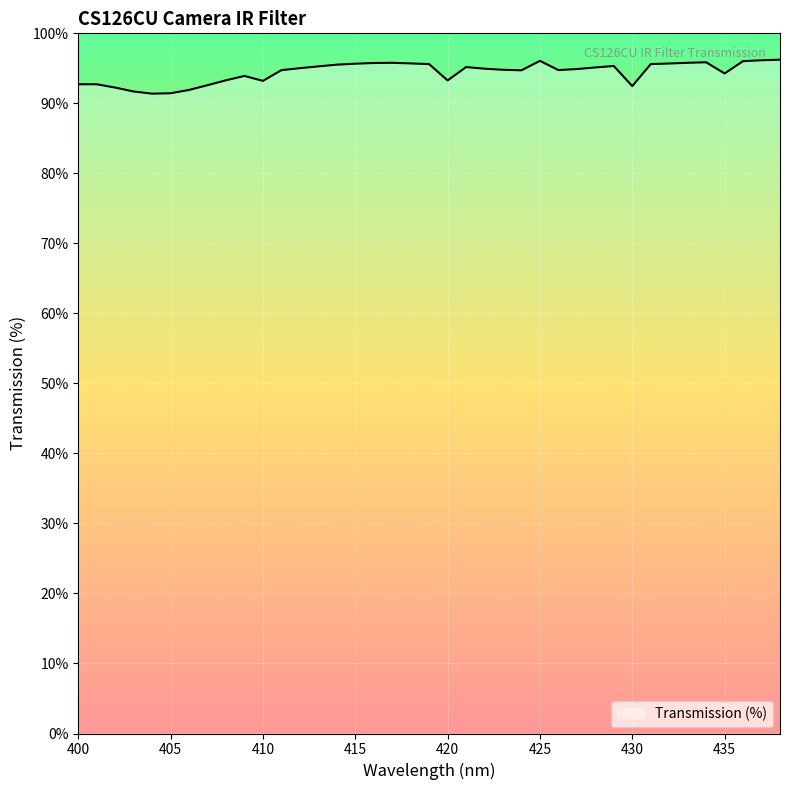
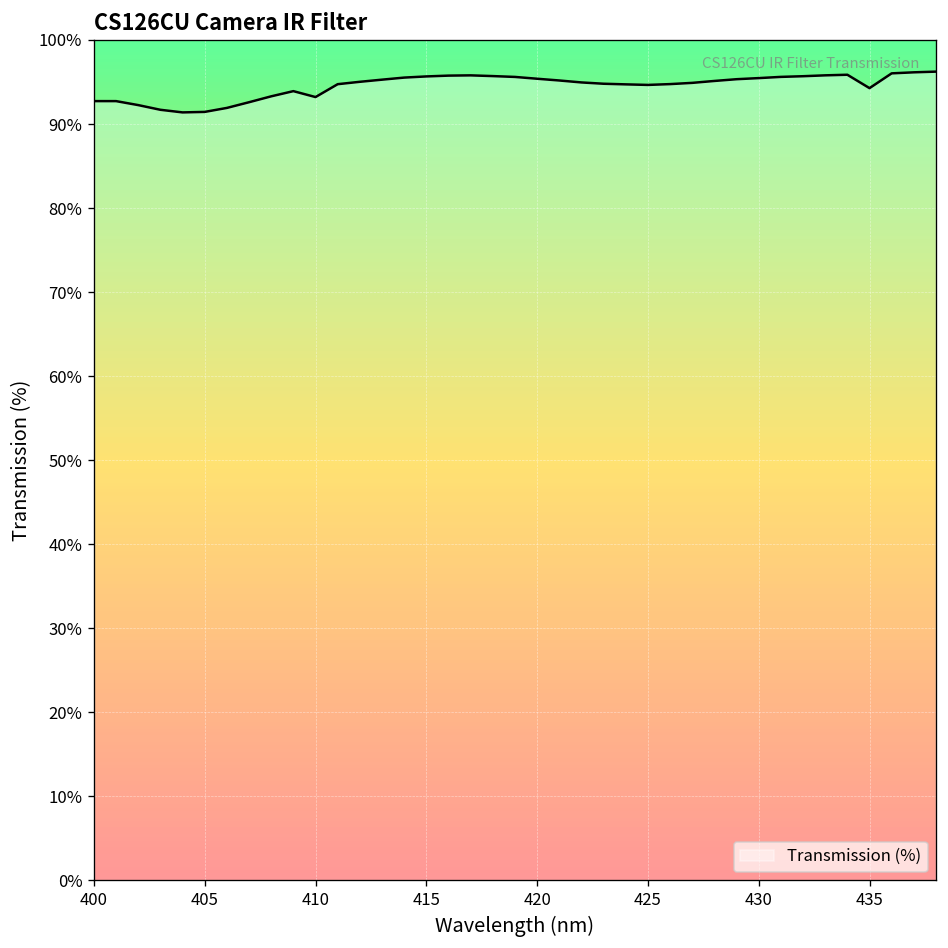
  {
    "400": "93%",
    "405": "91%",
    "410": "93%",
    "415": "96%",
-   "420": "93%",
-   "425": "96%",
-   "430": "92%",
+   "420": "95%",
+   "425": "95%",
+   "430": "95%",
    "435": "94%"
  }
